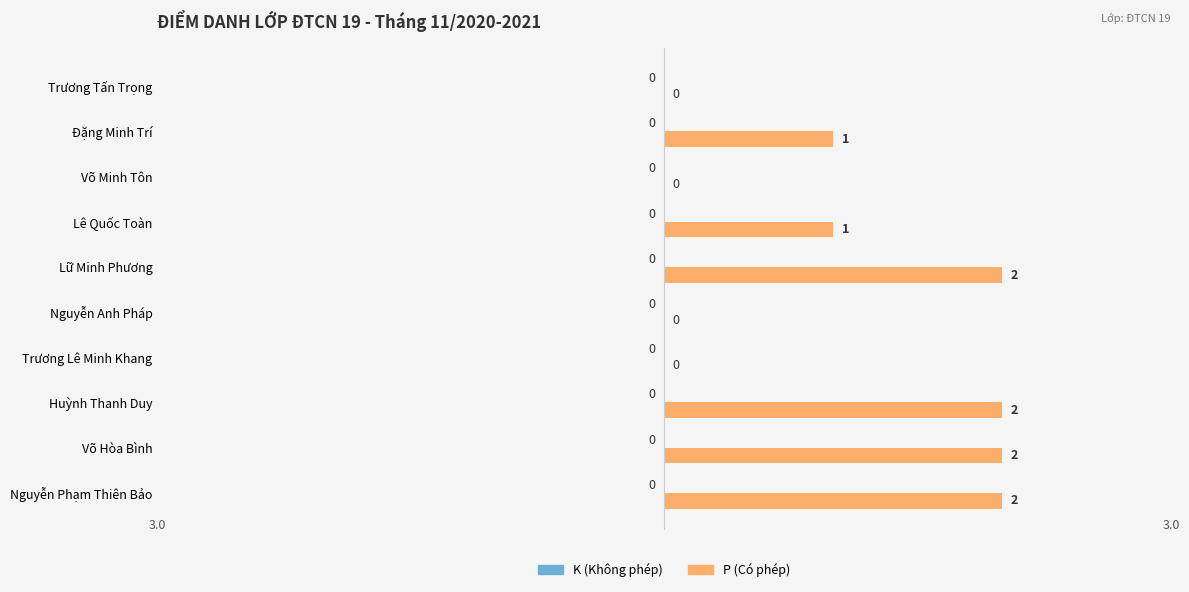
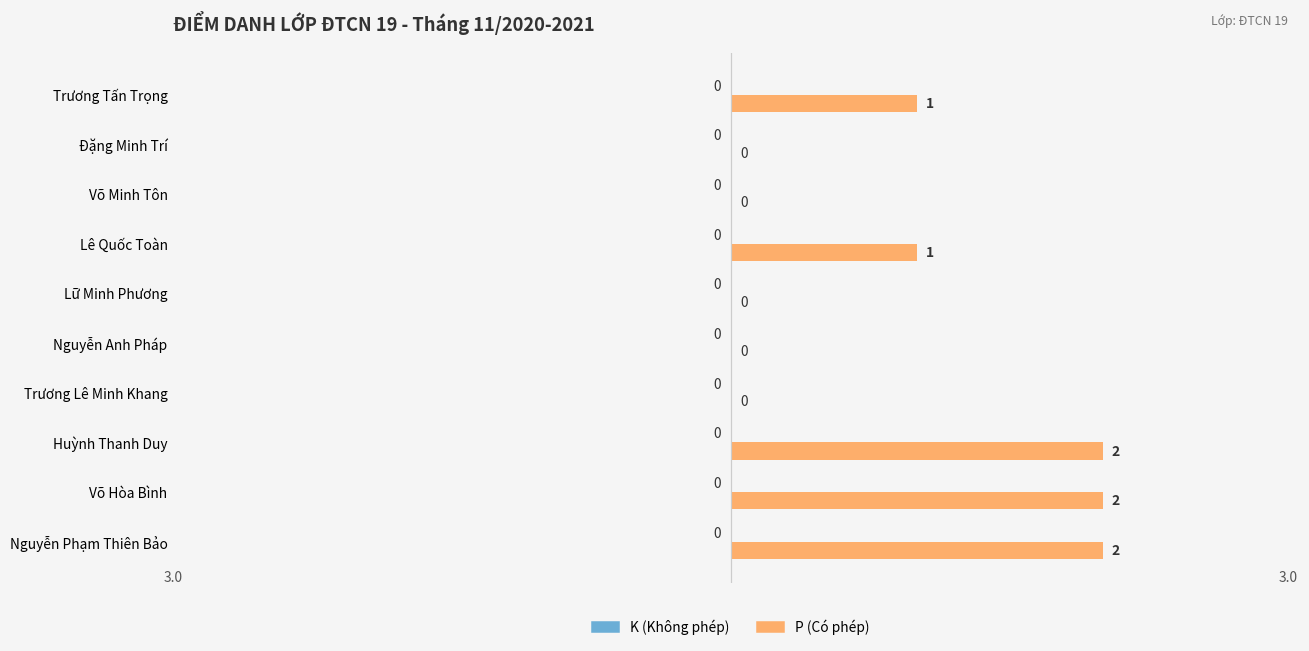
  {
    "K (Không phép)": {
      "Trương Tấn Trọng": 0,
      "Đặng Minh Trí": 0,
      "Võ Minh Tôn": 0,
      "Lê Quốc Toàn": 0,
      "Lữ Minh Phương": 0,
      "Nguyễn Anh Pháp": 0,
      "Trương Lê Minh Khang": 0,
      "Huỳnh Thanh Duy": 0,
      "Võ Hòa Bình": 0,
      "Nguyễn Phạm Thiên Bảo": 0
    },
    "P (Có phép)": {
-     "Trương Tấn Trọng": 0,
-     "Đặng Minh Trí": 1,
+     "Trương Tấn Trọng": 1,
+     "Đặng Minh Trí": 0,
      "Võ Minh Tôn": 0,
      "Lê Quốc Toàn": 1,
-     "Lữ Minh Phương": 2,
+     "Lữ Minh Phương": 0,
      "Nguyễn Anh Pháp": 0,
      "Trương Lê Minh Khang": 0,
      "Huỳnh Thanh Duy": 2,
      "Võ Hòa Bình": 2,
      "Nguyễn Phạm Thiên Bảo": 2
    }
  }
